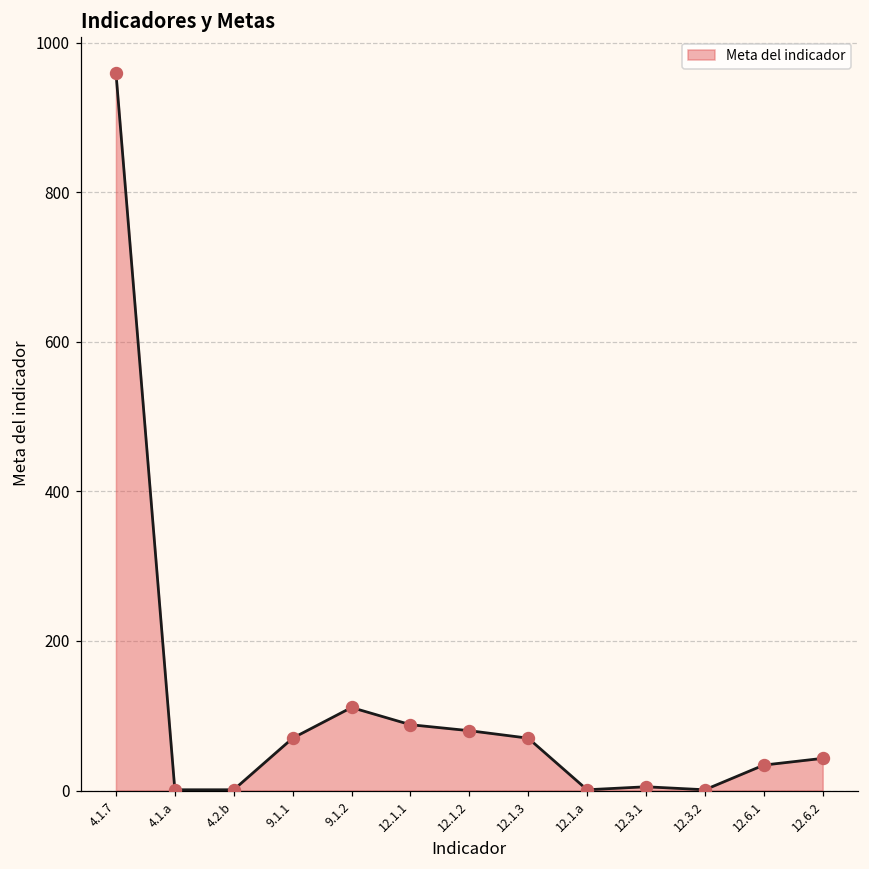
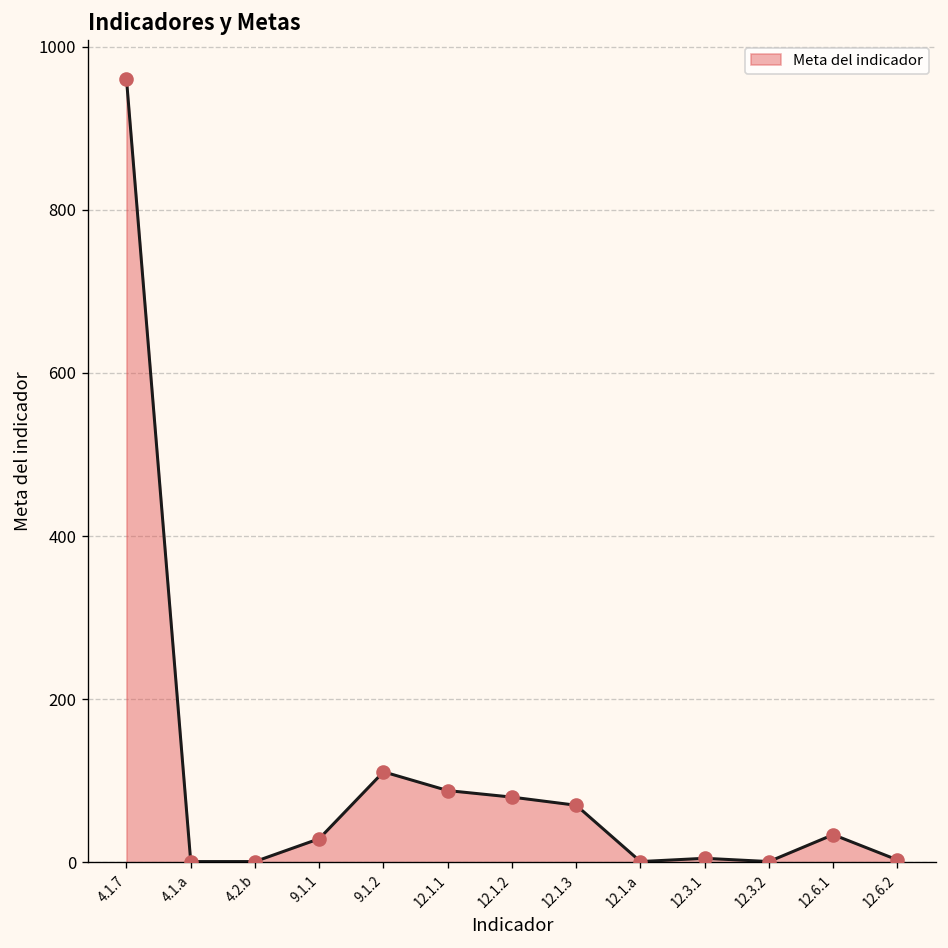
  {
    "4.1.7": 960,
    "4.1.a": 0,
    "4.2.b": 0,
-   "9.1.1": 70,
+   "9.1.1": 30,
    "9.1.2": 110,
    "12.1.1": 90,
    "12.1.2": 80,
    "12.1.3": 70,
    "12.1.a": 0,
    "12.3.1": 10,
    "12.3.2": 0,
    "12.6.1": 30,
-   "12.6.2": 40
+   "12.6.2": 0
  }
